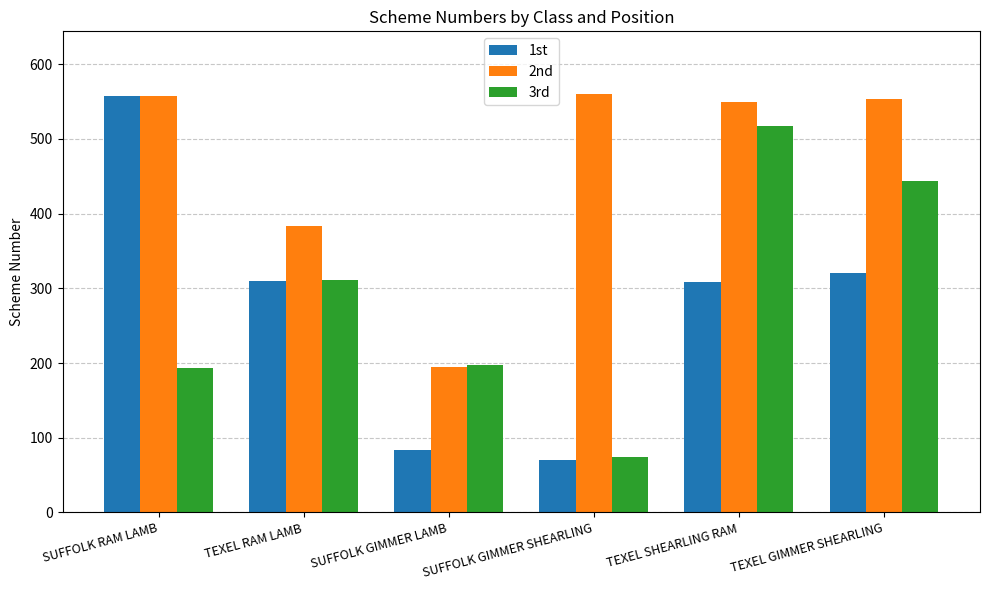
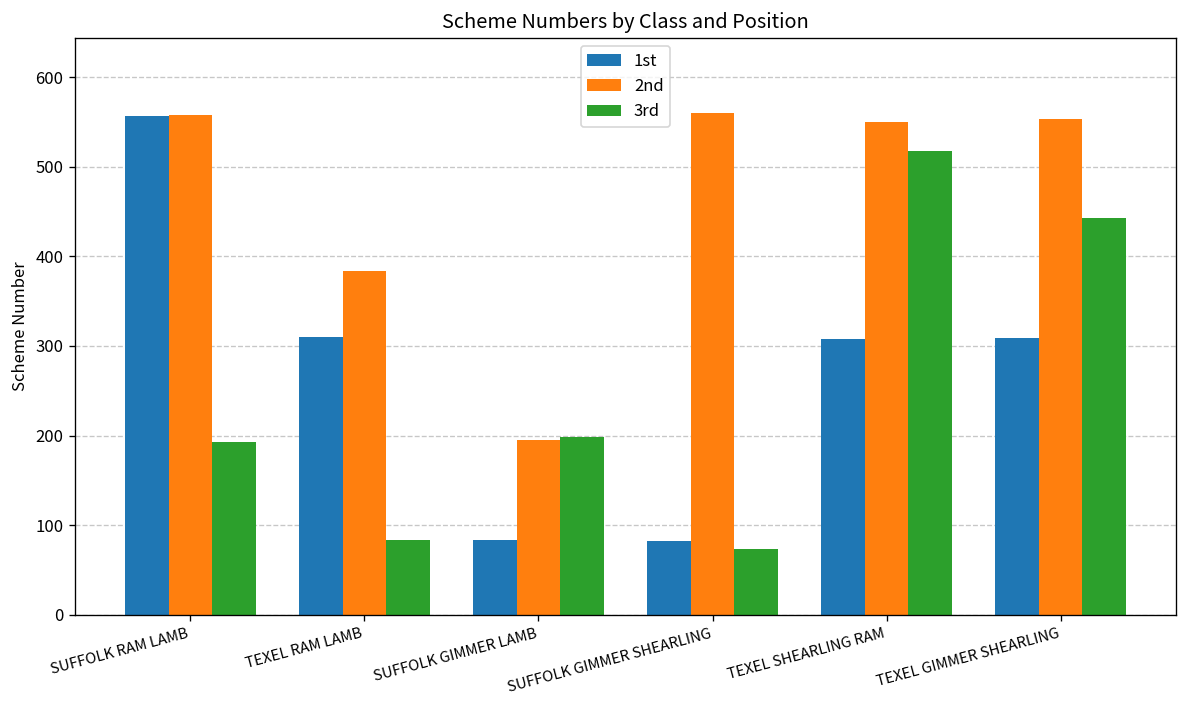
  {
    "1st": {
      "SUFFOLK RAM LAMB": 560,
      "TEXEL RAM LAMB": 310,
      "SUFFOLK GIMMER LAMB": 80,
-     "SUFFOLK GIMMER SHEARLING": 70,
+     "SUFFOLK GIMMER SHEARLING": 80,
      "TEXEL SHEARLING RAM": 310,
-     "TEXEL GIMMER SHEARLING": 320
+     "TEXEL GIMMER SHEARLING": 310
    },
    "2nd": {
      "SUFFOLK RAM LAMB": 560,
      "TEXEL RAM LAMB": 380,
      "SUFFOLK GIMMER LAMB": 200,
      "SUFFOLK GIMMER SHEARLING": 560,
      "TEXEL SHEARLING RAM": 550,
      "TEXEL GIMMER SHEARLING": 550
    },
    "3rd": {
      "SUFFOLK RAM LAMB": 190,
-     "TEXEL RAM LAMB": 310,
+     "TEXEL RAM LAMB": 80,
      "SUFFOLK GIMMER LAMB": 200,
      "SUFFOLK GIMMER SHEARLING": 70,
      "TEXEL SHEARLING RAM": 520,
      "TEXEL GIMMER SHEARLING": 440
    }
  }
